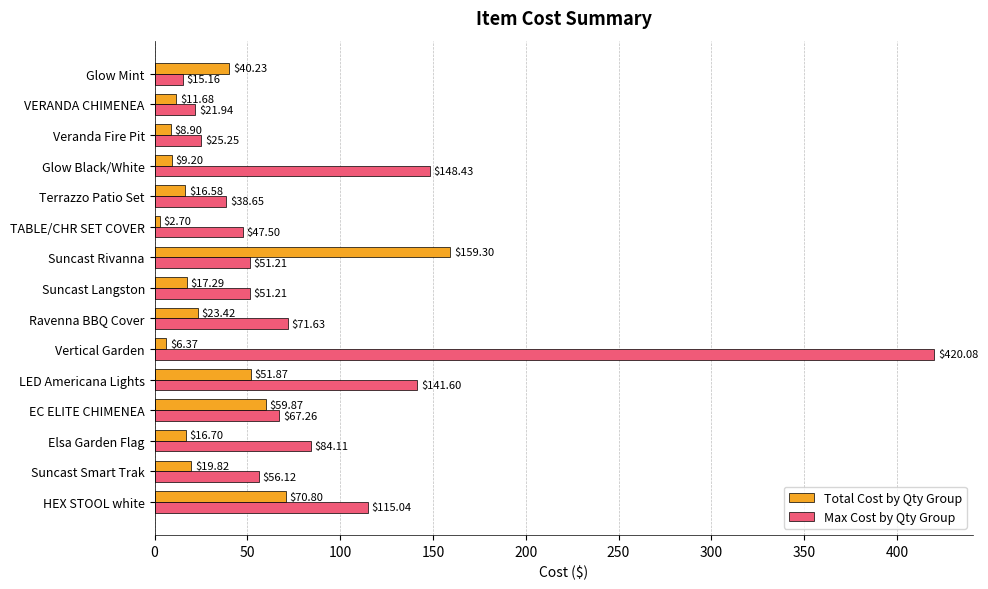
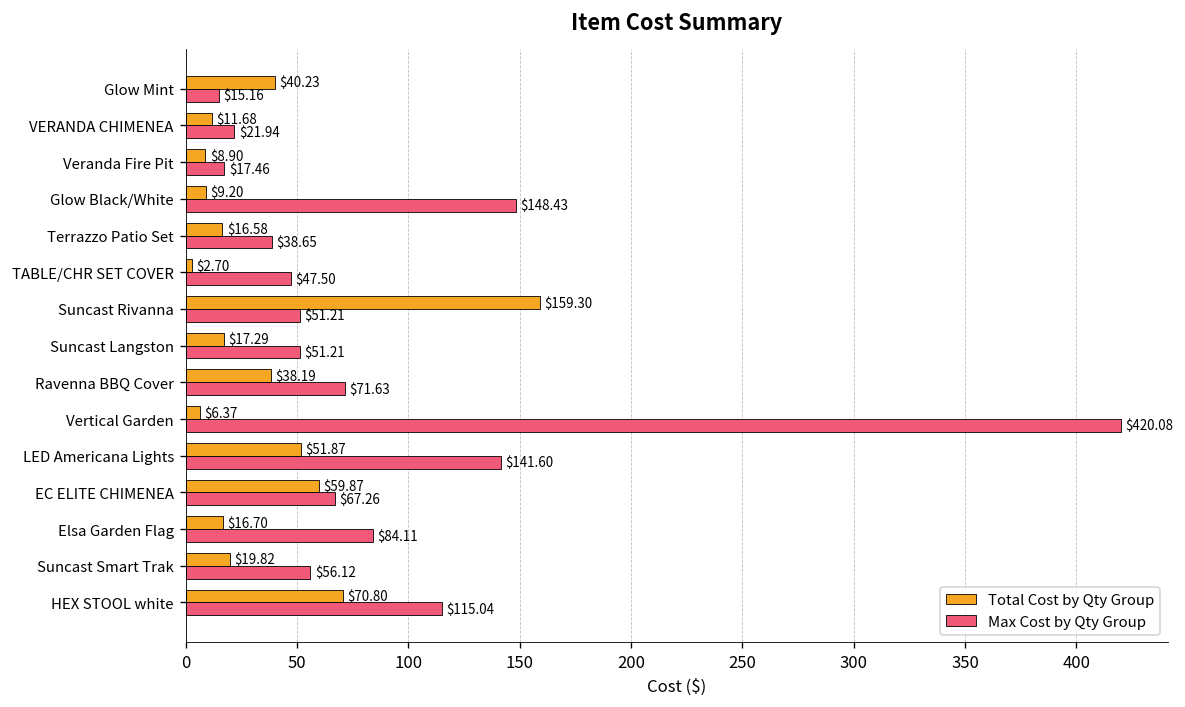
  {
    "Total Cost by Qty Group": {
      "Glow Mint": "$40.23",
      "VERANDA CHIMENEA": "$11.68",
      "Veranda Fire Pit": "$8.90",
      "Glow Black/White": "$9.20",
      "Terrazzo Patio Set": "$16.58",
      "TABLE/CHR SET COVER": "$2.70",
      "Suncast Rivanna": "$159.30",
      "Suncast Langston": "$17.29",
-     "Ravenna BBQ Cover": "$23.42",
+     "Ravenna BBQ Cover": "$38.19",
      "Vertical Garden": "$6.37",
      "LED Americana Lights": "$51.87",
      "EC ELITE CHIMENEA": "$59.87",
      "Elsa Garden Flag": "$16.70",
      "Suncast Smart Trak": "$19.82",
      "HEX STOOL white": "$70.80"
    },
    "Max Cost by Qty Group": {
      "Glow Mint": "$15.16",
      "VERANDA CHIMENEA": "$21.94",
-     "Veranda Fire Pit": "$25.25",
+     "Veranda Fire Pit": "$17.46",
      "Glow Black/White": "$148.43",
      "Terrazzo Patio Set": "$38.65",
      "TABLE/CHR SET COVER": "$47.50",
      "Suncast Rivanna": "$51.21",
      "Suncast Langston": "$51.21",
      "Ravenna BBQ Cover": "$71.63",
      "Vertical Garden": "$420.08",
      "LED Americana Lights": "$141.60",
      "EC ELITE CHIMENEA": "$67.26",
      "Elsa Garden Flag": "$84.11",
      "Suncast Smart Trak": "$56.12",
      "HEX STOOL white": "$115.04"
    }
  }
